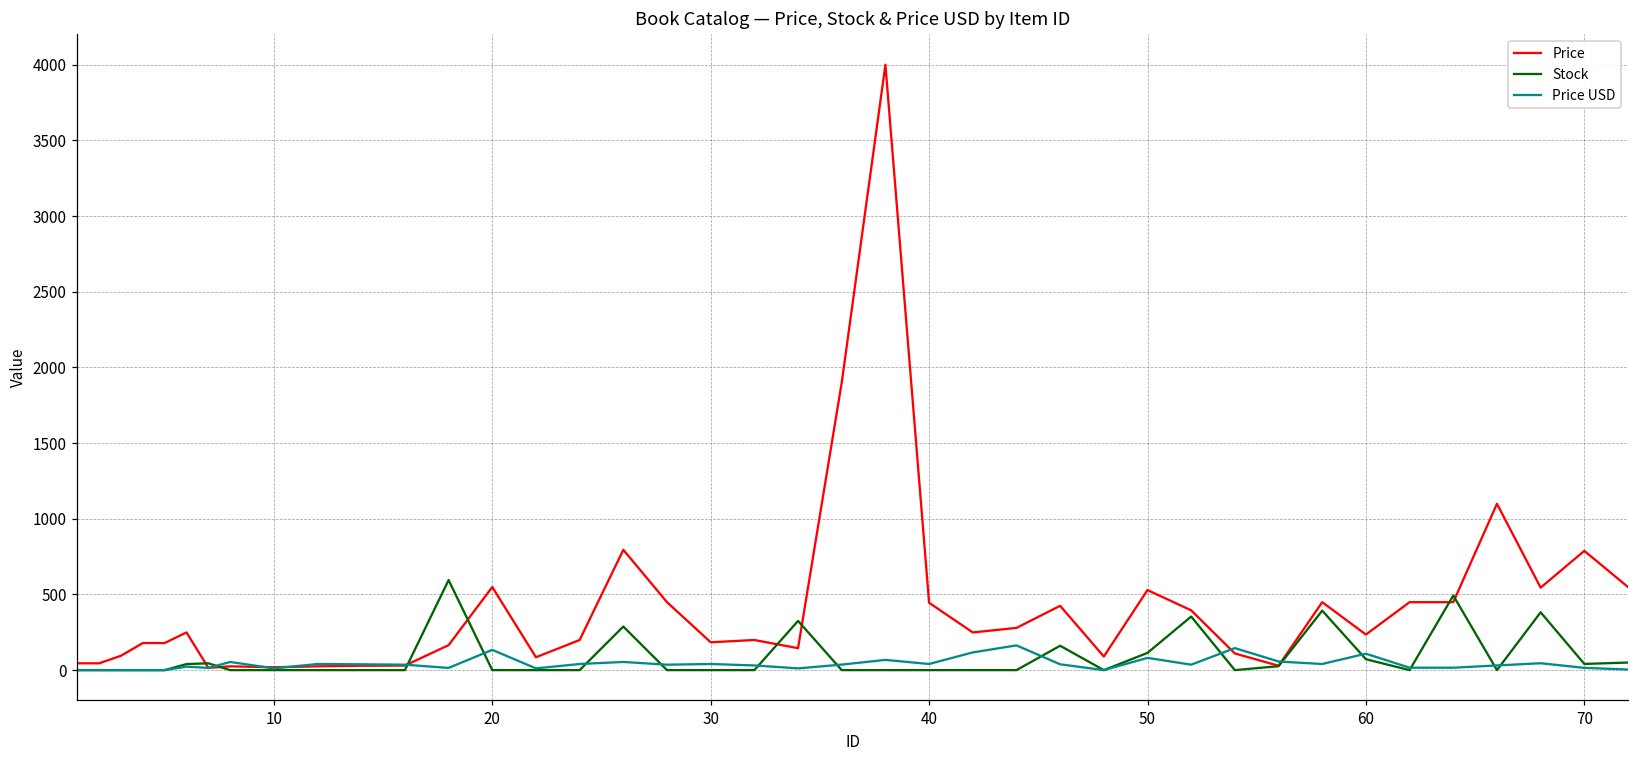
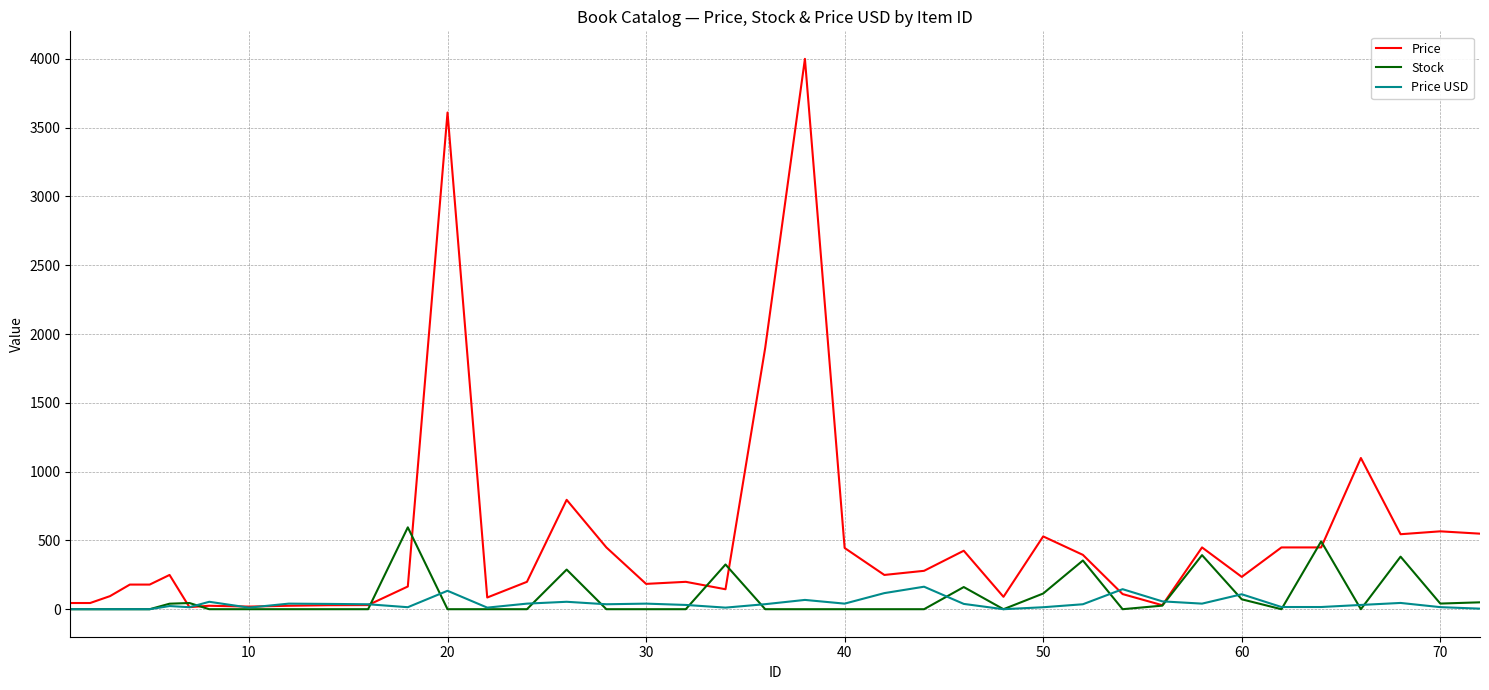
  {
    "Price": {
-     "20": 550,
+     "20": 3610,
      "30": 180,
      "40": 450,
      "50": 530,
      "60": 240,
-     "70": 790
+     "70": 570
    },
    "Stock": {
      "20": 0,
      "30": 0,
      "40": 0,
      "50": 110,
      "60": 70,
      "70": 40
    },
    "Price USD": {
      "20": 130,
      "30": 40,
      "40": 40,
-     "50": 80,
+     "50": 10,
      "60": 110,
      "70": 20
    }
  }
